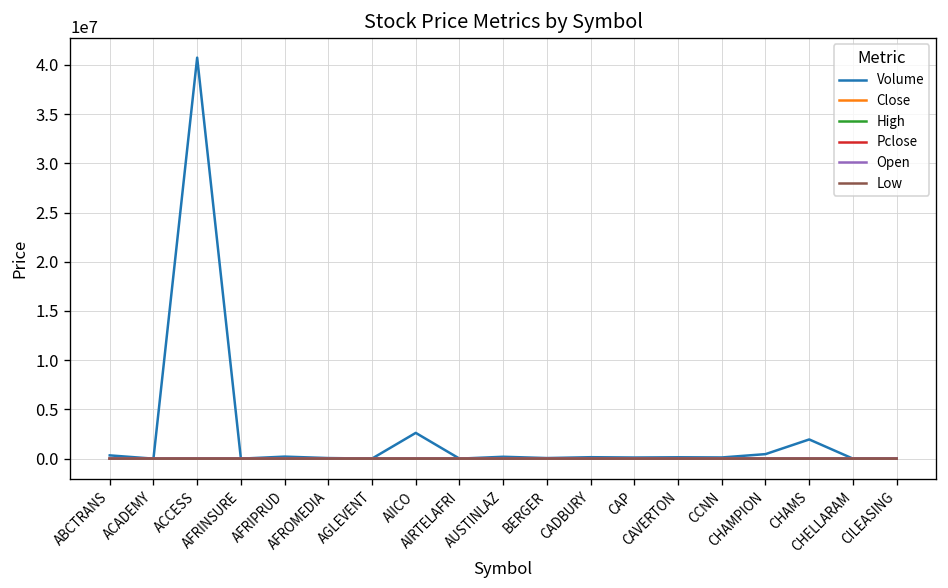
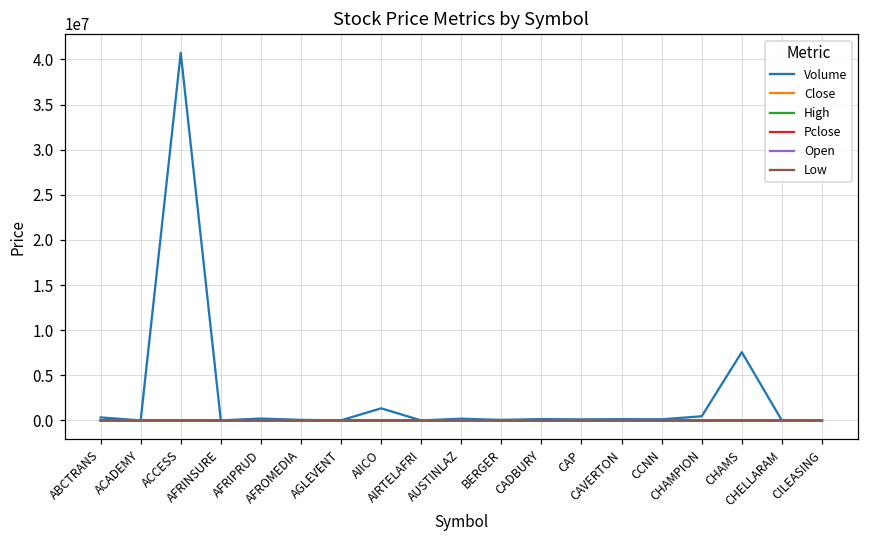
  {
    "Volume": {
      "ABCTRANS": 0,
      "ACCESS": 41000000,
-     "AIICO": 3000000,
+     "AIICO": 1000000,
      "CHAMPION": 0,
-     "CHAMS": 2000000
+     "CHAMS": 8000000
    },
    "Low": {
      "ABCTRANS": 0,
      "ACCESS": 0,
      "AIICO": 0,
      "CHAMPION": 0,
      "CHAMS": 0
    }
  }
